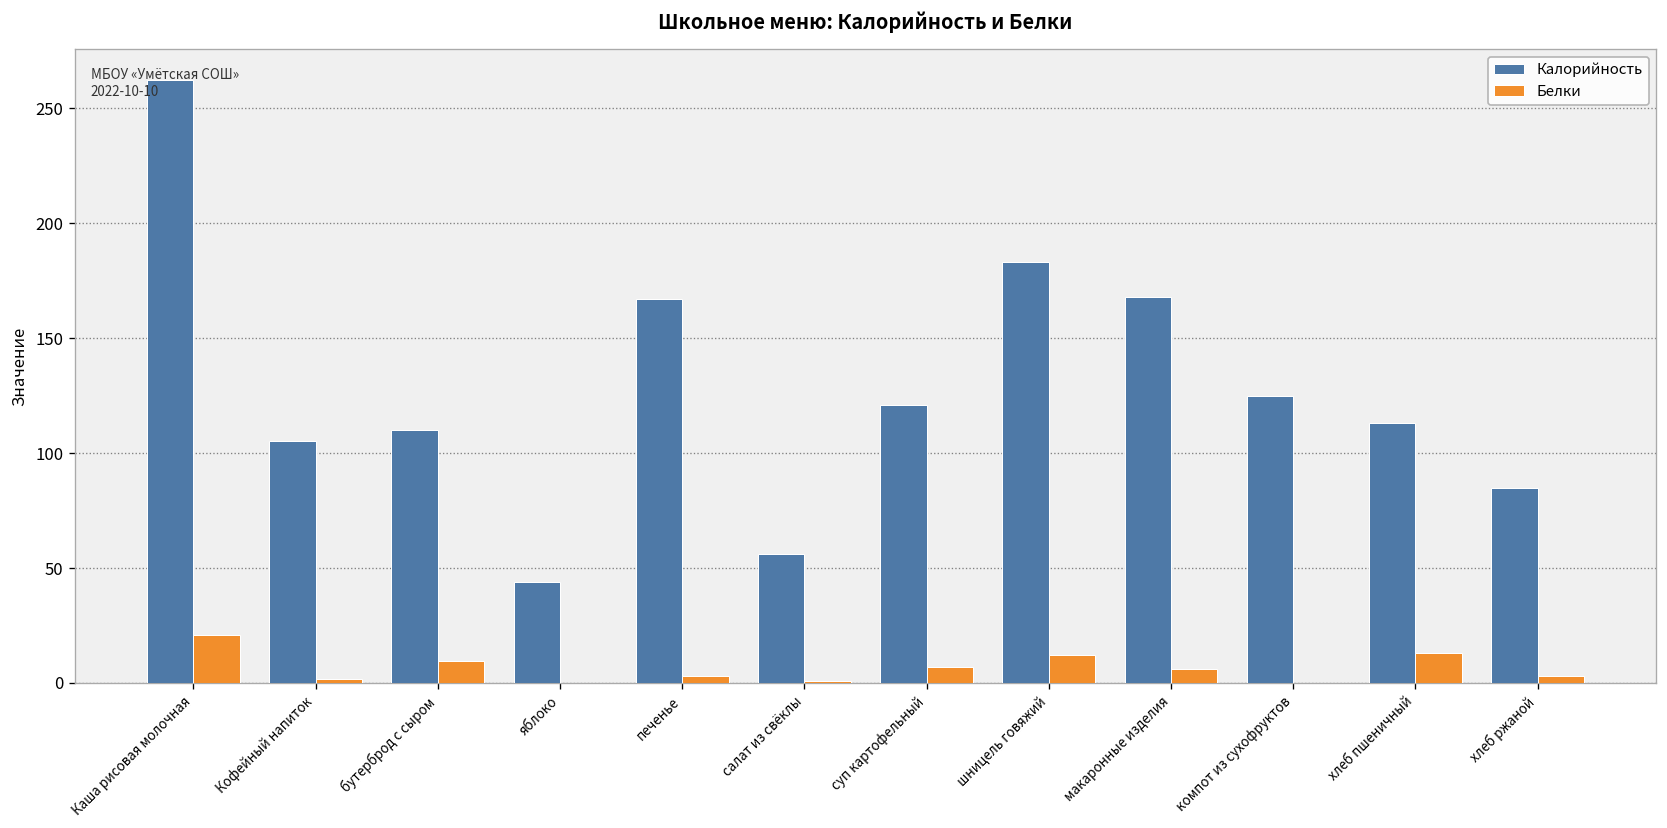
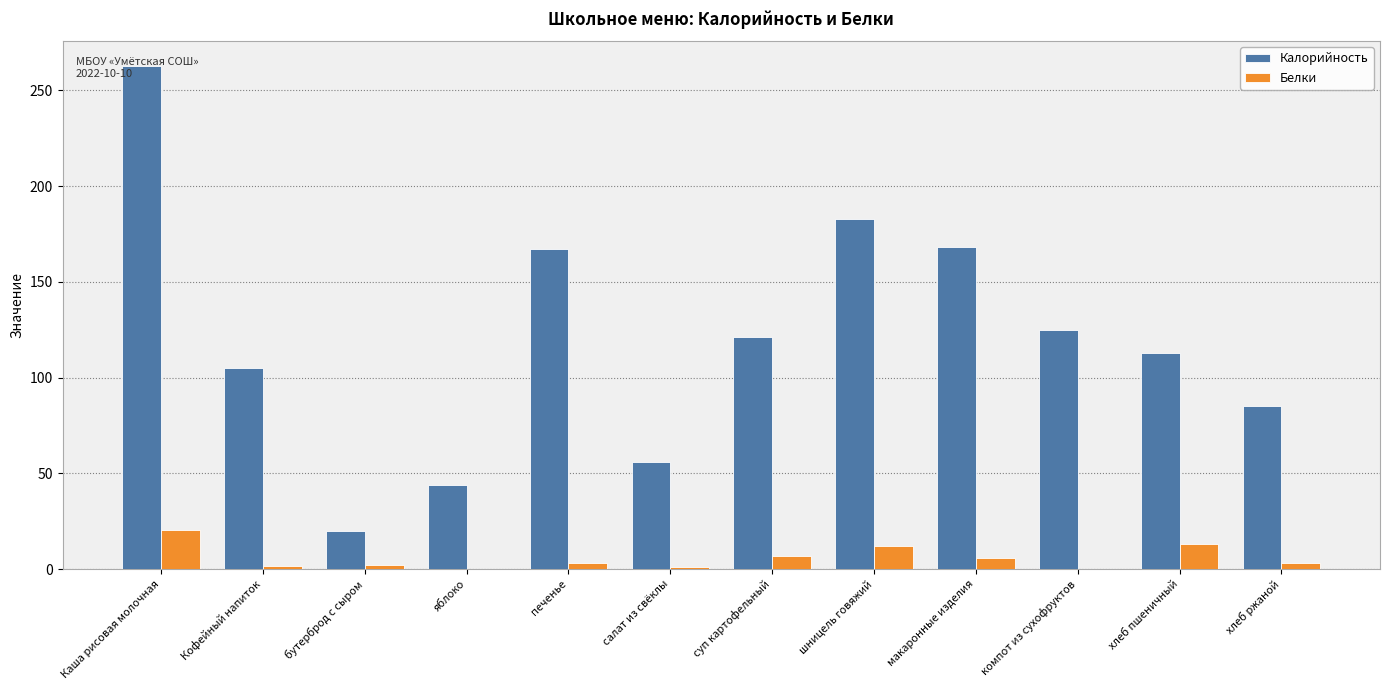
  {
    "Калорийность": {
      "Кофейный напиток": 105,
-     "бутерброд с сыром": 110,
+     "бутерброд с сыром": 20,
      "яблоко": 44,
      "печенье": 167,
      "салат из свёклы": 56,
      "суп картофельный": 121,
      "шницель говяжий": 183,
      "макаронные изделия": 168,
      "компот из сухофруктов": 125,
      "хлеб пшеничный": 113,
      "хлеб ржаной": 85
    },
    "Белки": {
      "Каша рисовая молочная": 21,
      "Кофейный напиток": 2,
-     "бутерброд с сыром": 9,
+     "бутерброд с сыром": 2,
      "яблоко": 0,
      "печенье": 3,
      "суп картофельный": 7,
      "шницель говяжий": 12,
      "макаронные изделия": 6,
      "компот из сухофруктов": 0,
      "хлеб пшеничный": 13,
      "хлеб ржаной": 3
    }
  }
